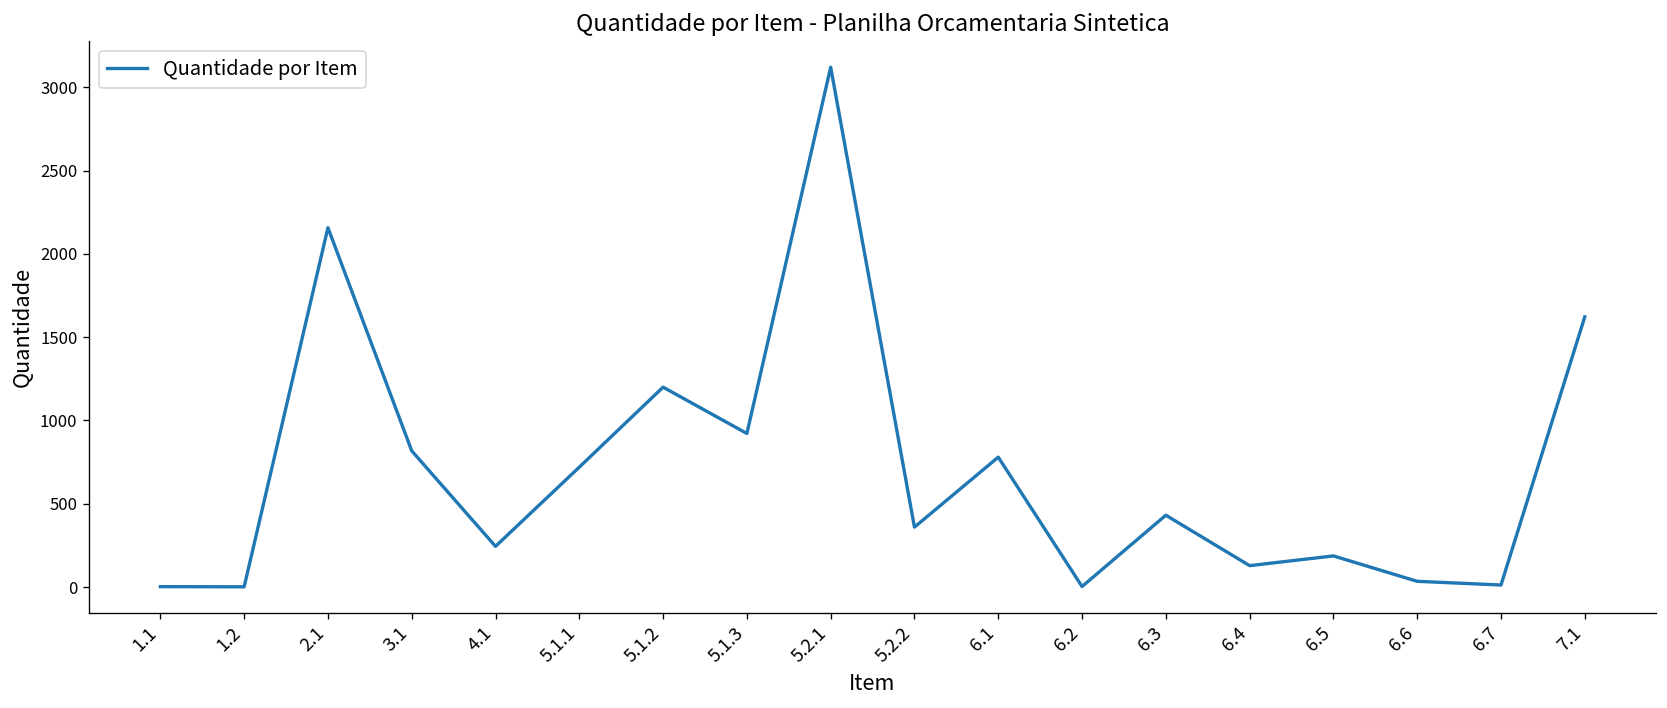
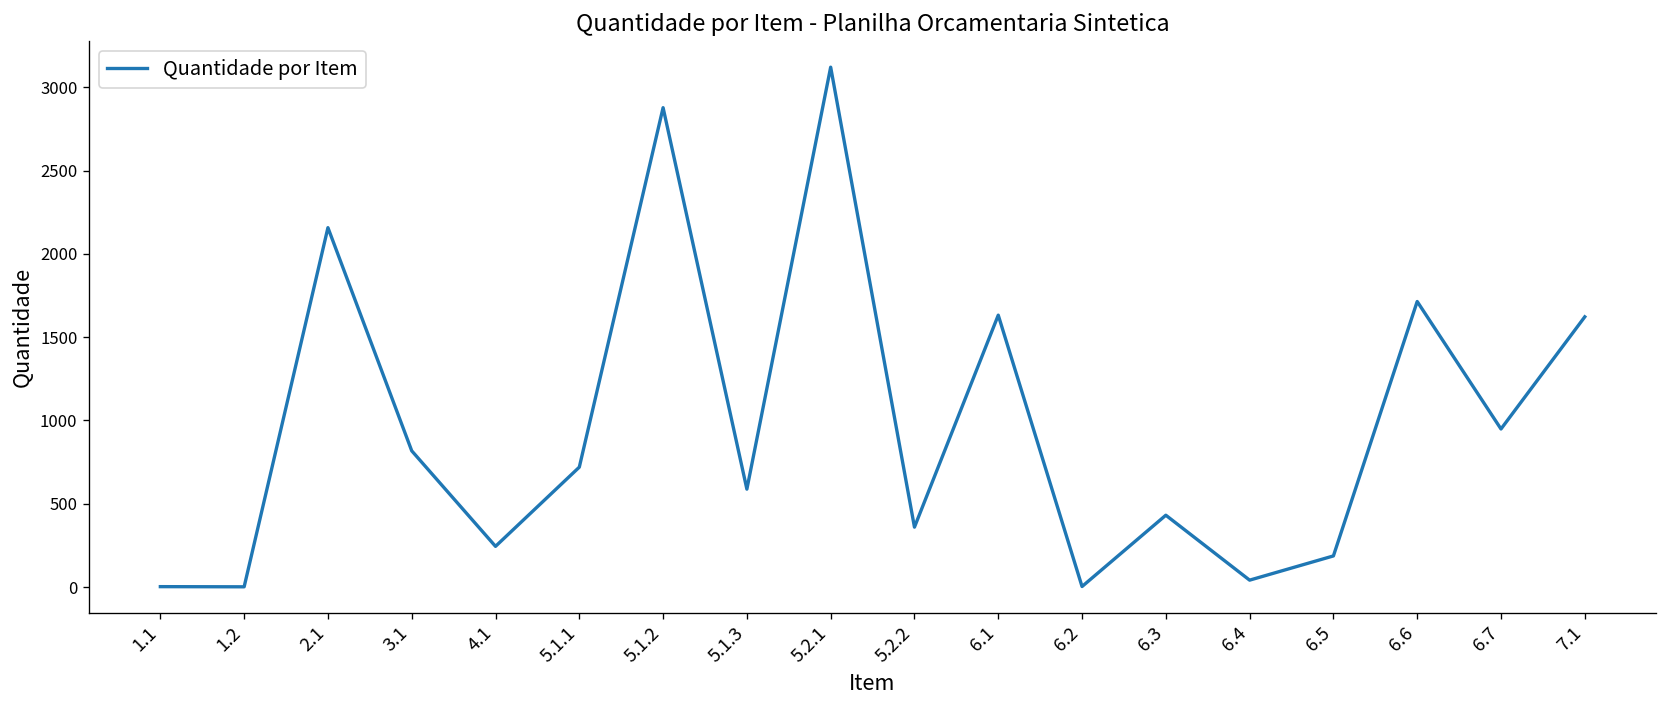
  {
    "1.1": 0,
    "1.2": 0,
    "2.1": 2160,
    "3.1": 820,
    "4.1": 240,
    "5.1.1": 720,
-   "5.1.2": 1200,
-   "5.1.3": 920,
+   "5.1.2": 2880,
+   "5.1.3": 590,
    "5.2.1": 3120,
    "5.2.2": 360,
-   "6.1": 780,
+   "6.1": 1630,
    "6.2": 0,
    "6.3": 430,
-   "6.4": 130,
+   "6.4": 40,
    "6.5": 190,
-   "6.6": 40,
-   "6.7": 10,
+   "6.6": 1710,
+   "6.7": 950,
    "7.1": 1620
  }
